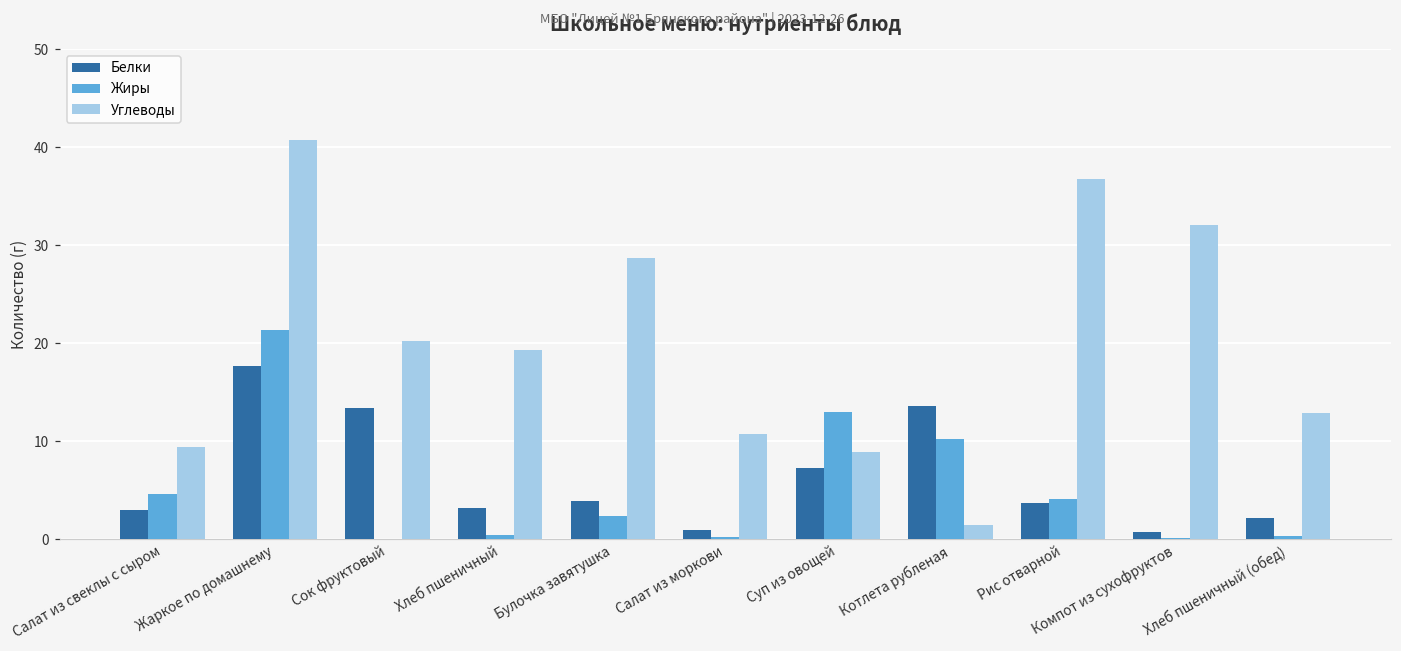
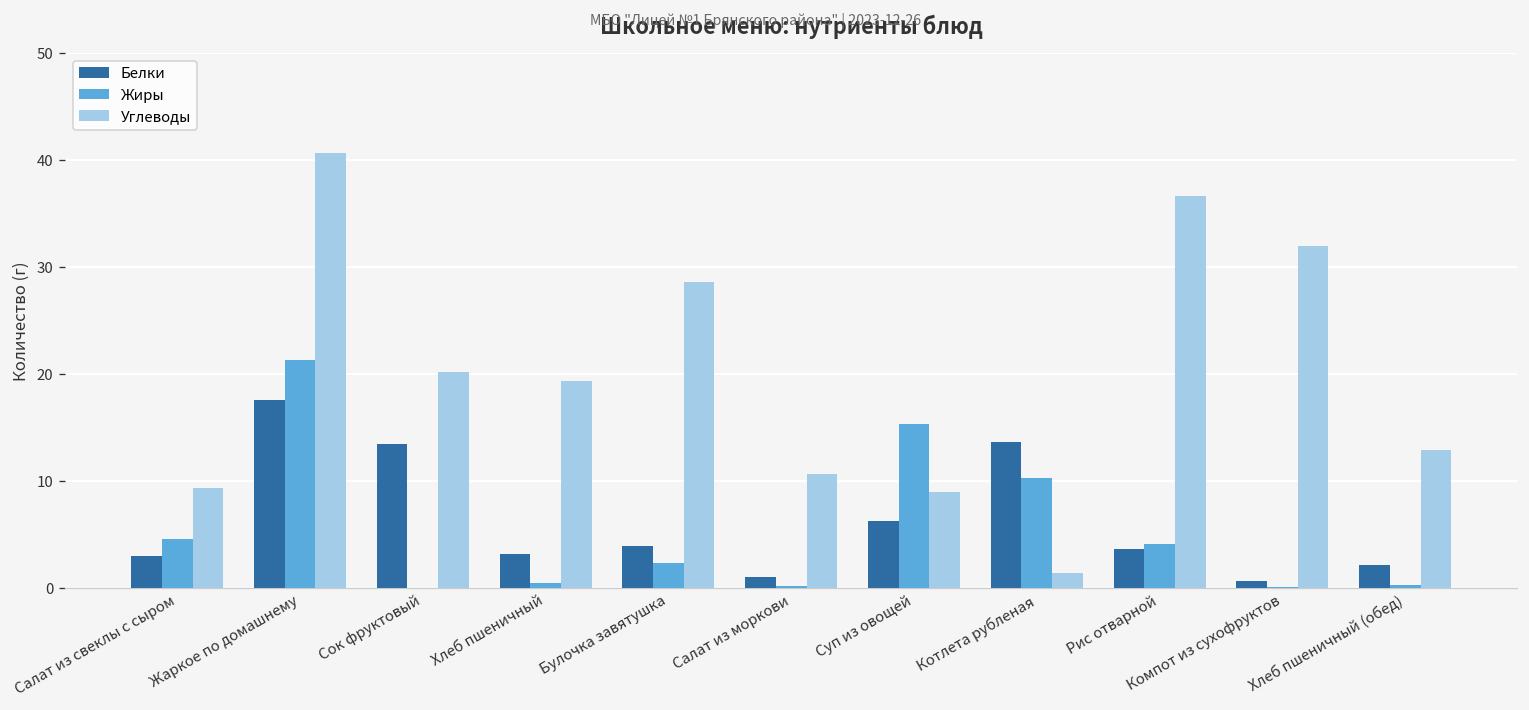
  {
    "Белки": {
      "Салат из свеклы с сыром": 3,
      "Жаркое по домашнему": 18,
      "Сок фруктовый": 13,
      "Хлеб пшеничный": 3,
      "Булочка завятушка": 4,
      "Салат из моркови": 1,
-     "Суп из овощей": 7,
+     "Суп из овощей": 6,
      "Котлета рубленая": 14,
      "Рис отварной": 4,
      "Компот из сухофруктов": 1,
      "Хлеб пшеничный (обед)": 2
    },
    "Жиры": {
      "Салат из свеклы с сыром": 5,
      "Жаркое по домашнему": 21,
      "Сок фруктовый": 0,
      "Хлеб пшеничный": 0,
      "Булочка завятушка": 2,
-     "Суп из овощей": 13,
+     "Суп из овощей": 15,
      "Котлета рубленая": 10,
      "Рис отварной": 4,
      "Хлеб пшеничный (обед)": 0
    },
    "Углеводы": {
      "Салат из свеклы с сыром": 9,
      "Жаркое по домашнему": 41,
      "Сок фруктовый": 20,
      "Хлеб пшеничный": 19,
      "Булочка завятушка": 29,
      "Салат из моркови": 11,
      "Суп из овощей": 9,
      "Котлета рубленая": 1,
      "Рис отварной": 37,
      "Компот из сухофруктов": 32,
      "Хлеб пшеничный (обед)": 13
    }
  }
